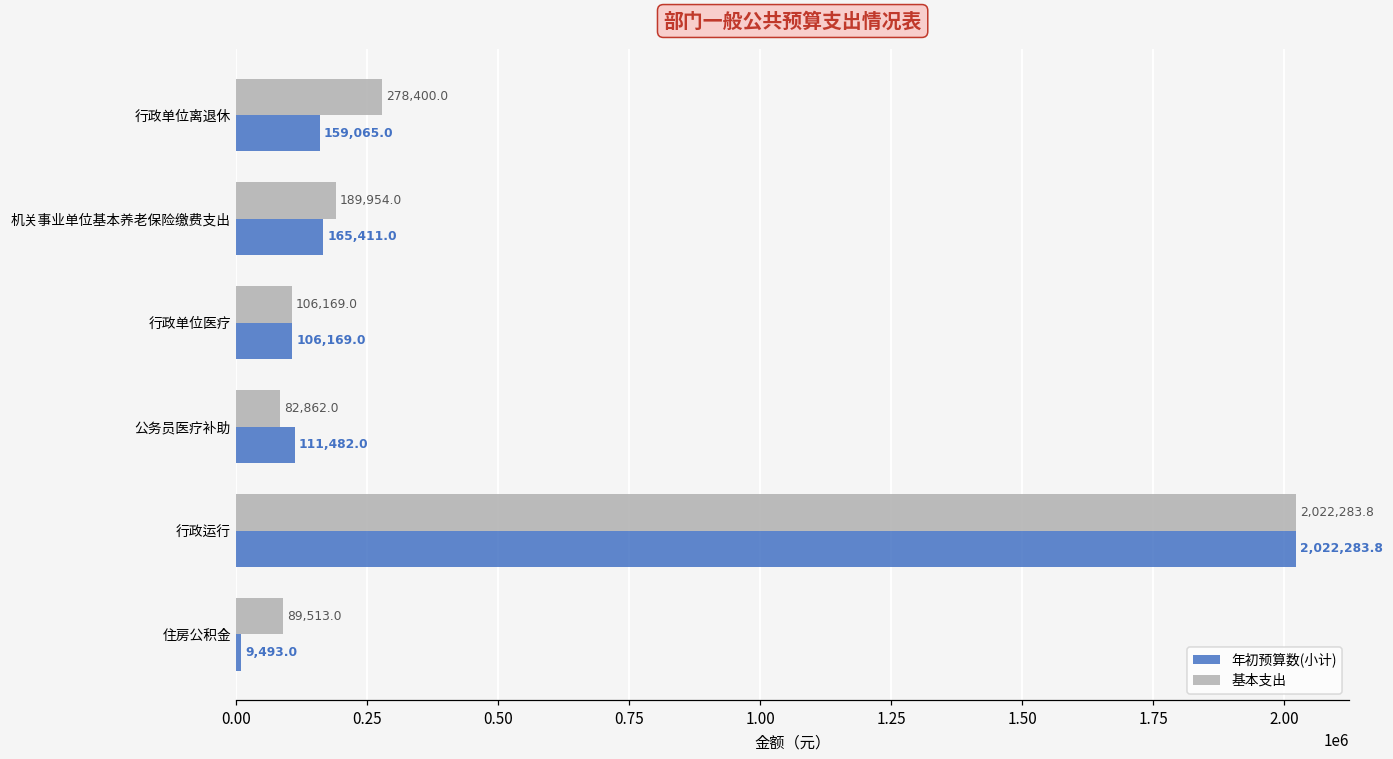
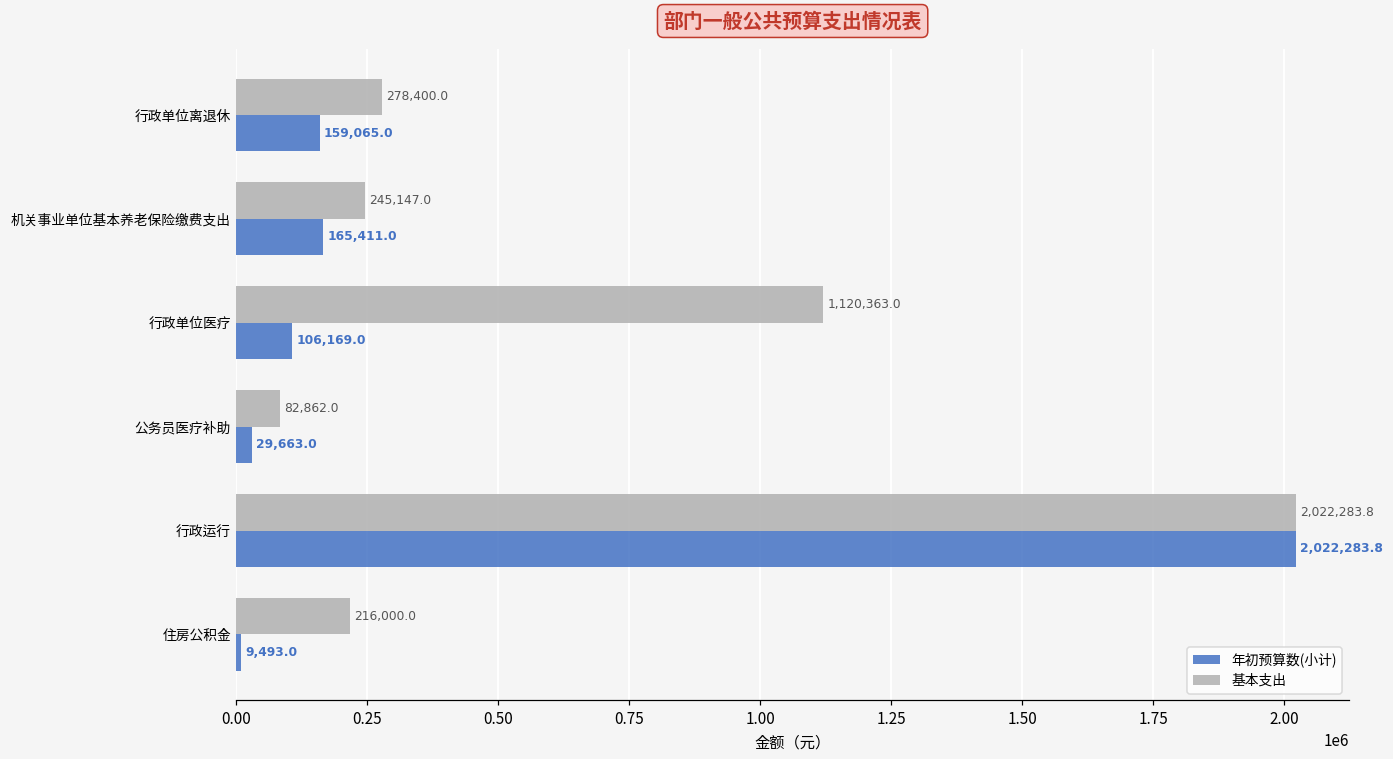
  {
    "年初预算数(小计)": {
      "行政单位离退休": "159,065.0",
      "机关事业单位基本养老保险缴费支出": "165,411.0",
      "行政单位医疗": "106,169.0",
-     "公务员医疗补助": "111,482.0",
+     "公务员医疗补助": "29,663.0",
      "行政运行": "2,022,283.8",
      "住房公积金": "9,493.0"
    },
    "基本支出": {
      "行政单位离退休": "278,400.0",
-     "机关事业单位基本养老保险缴费支出": "189,954.0",
-     "行政单位医疗": "106,169.0",
+     "机关事业单位基本养老保险缴费支出": "245,147.0",
+     "行政单位医疗": "1,120,363.0",
      "公务员医疗补助": "82,862.0",
      "行政运行": "2,022,283.8",
-     "住房公积金": "89,513.0"
+     "住房公积金": "216,000.0"
    }
  }
